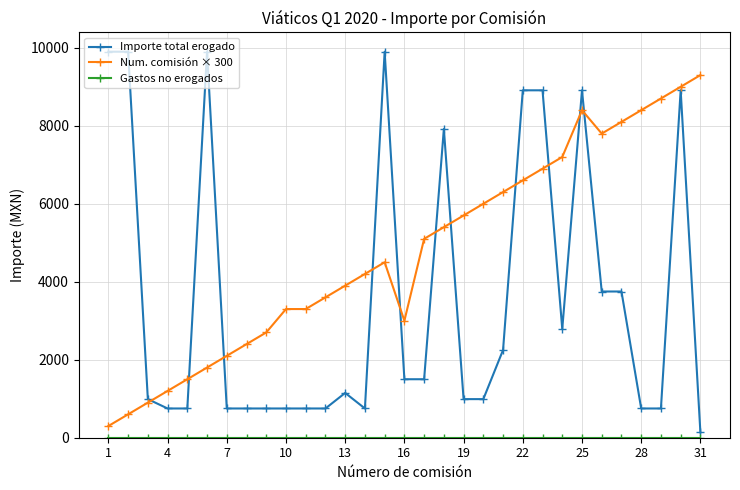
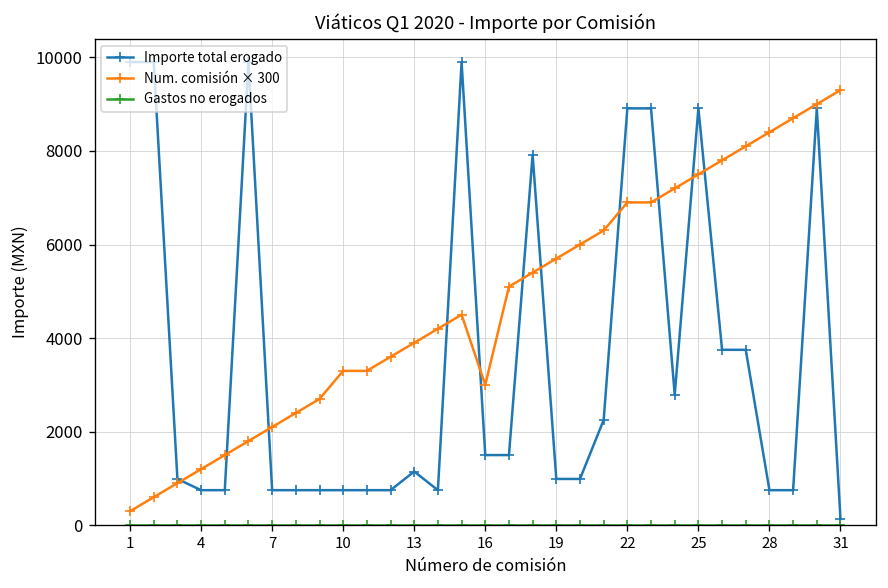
  {
    "Importe total erogado": {
      "4": 800,
      "7": 800,
      "10": 800,
      "13": 1100,
      "16": 1500,
      "19": 1000,
      "22": 8900,
      "25": 8900,
      "28": 800,
      "31": 100
    },
    "Num. comisión × 300": {
      "1": 300,
      "4": 1200,
      "7": 2100,
      "10": 3300,
      "13": 3900,
      "16": 3000,
      "19": 5700,
-     "22": 6600,
-     "25": 8400,
+     "22": 6900,
+     "25": 7500,
      "28": 8400,
      "31": 9300
    },
    "Gastos no erogados": {
      "1": 0,
      "4": 0,
      "7": 0,
      "10": 0,
      "13": 0,
      "16": 0,
      "19": 0,
      "22": 0,
      "25": 0,
      "28": 0,
      "31": 0
    }
  }
